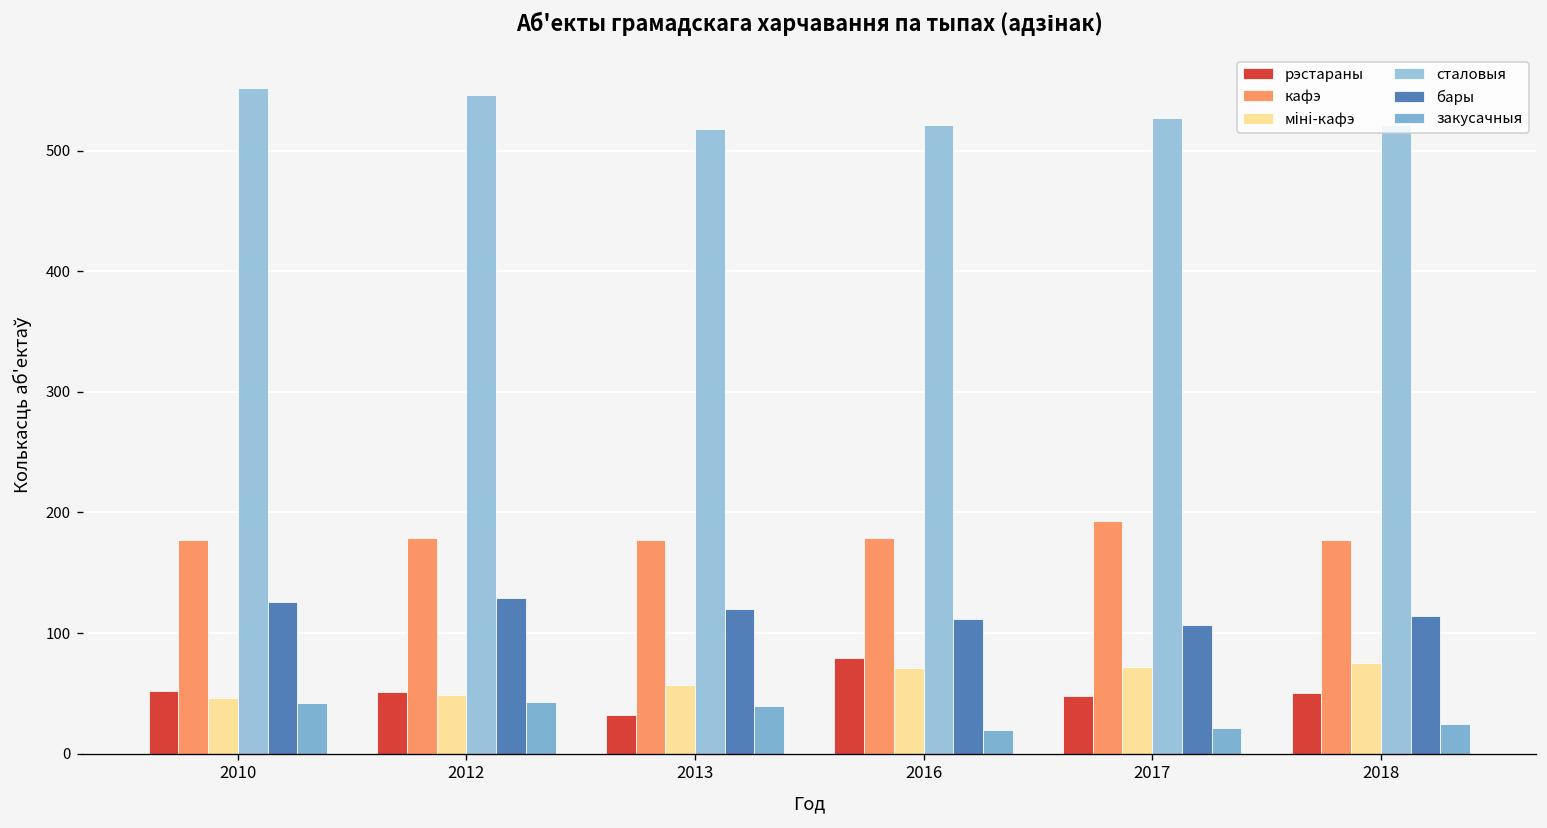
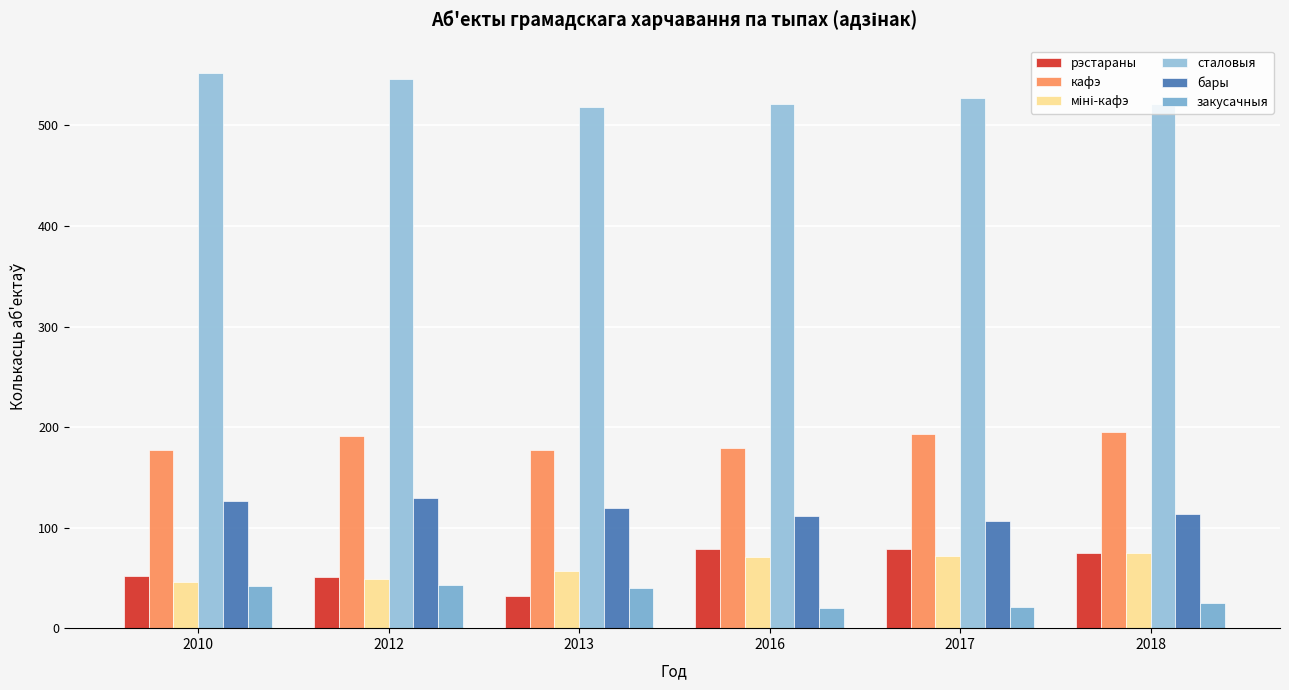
  {
    "рэстараны": {
      "2010": 52,
      "2012": 51,
      "2013": 32,
      "2016": 79,
-     "2017": 48,
-     "2018": 50
+     "2017": 79,
+     "2018": 75
    },
    "кафэ": {
      "2010": 177,
-     "2012": 179,
+     "2012": 191,
      "2013": 177,
      "2016": 179,
      "2017": 193,
-     "2018": 177
+     "2018": 195
    },
    "міні-кафэ": {
      "2010": 46,
      "2012": 49,
      "2013": 57,
      "2016": 71,
      "2017": 72,
      "2018": 75
    },
    "бары": {
      "2010": 126,
      "2012": 129,
      "2013": 120,
      "2016": 112,
      "2017": 107,
      "2018": 114
    }
  }
